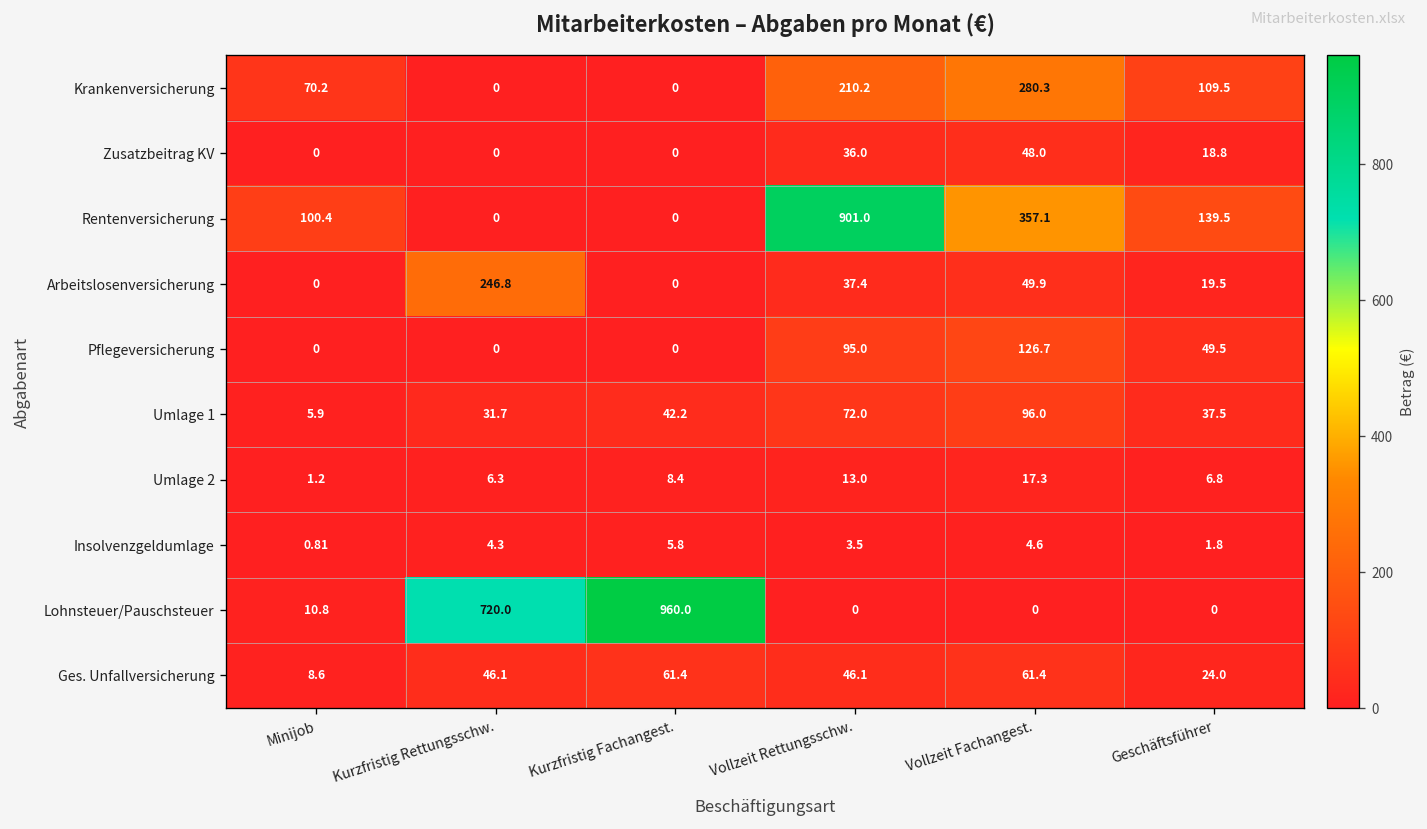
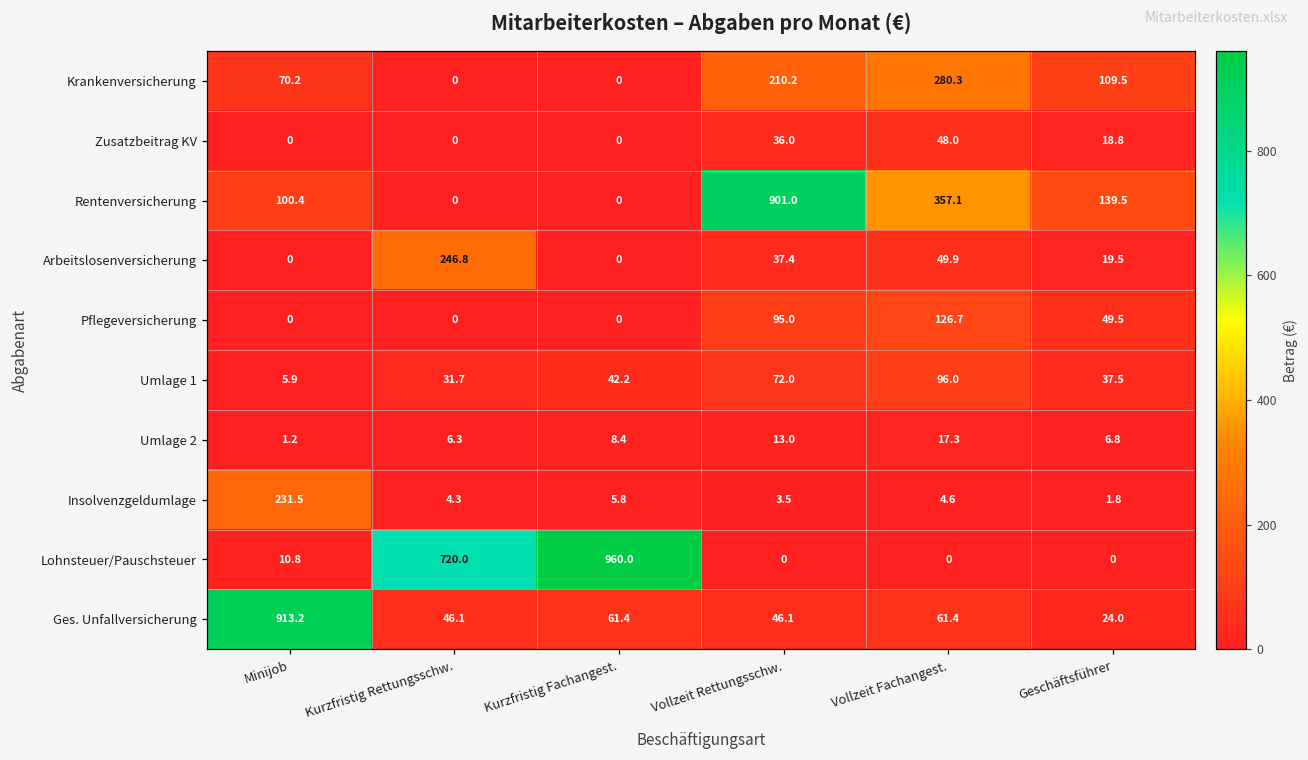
  {
    "Krankenversicherung": {
      "Minijob": 70.2,
      "Kurzfristig Rettungsschw.": 0,
      "Kurzfristig Fachangest.": 0,
      "Vollzeit Rettungsschw.": 210.2,
      "Vollzeit Fachangest.": 280.3,
      "Geschäftsführer": 109.5
    },
    "Zusatzbeitrag KV": {
      "Minijob": 0,
      "Kurzfristig Rettungsschw.": 0,
      "Kurzfristig Fachangest.": 0,
      "Vollzeit Rettungsschw.": 36.0,
      "Vollzeit Fachangest.": 48.0,
      "Geschäftsführer": 18.8
    },
    "Rentenversicherung": {
      "Minijob": 100.4,
      "Kurzfristig Rettungsschw.": 0,
      "Kurzfristig Fachangest.": 0,
      "Vollzeit Rettungsschw.": 901.0,
      "Vollzeit Fachangest.": 357.1,
      "Geschäftsführer": 139.5
    },
    "Arbeitslosenversicherung": {
      "Minijob": 0,
      "Kurzfristig Rettungsschw.": 246.8,
      "Kurzfristig Fachangest.": 0,
      "Vollzeit Rettungsschw.": 37.4,
      "Vollzeit Fachangest.": 49.9,
      "Geschäftsführer": 19.5
    },
    "Pflegeversicherung": {
      "Minijob": 0,
      "Kurzfristig Rettungsschw.": 0,
      "Kurzfristig Fachangest.": 0,
      "Vollzeit Rettungsschw.": 95.0,
      "Vollzeit Fachangest.": 126.7,
      "Geschäftsführer": 49.5
    },
    "Umlage 1": {
      "Minijob": 5.9,
      "Kurzfristig Rettungsschw.": 31.7,
      "Kurzfristig Fachangest.": 42.2,
      "Vollzeit Rettungsschw.": 72.0,
      "Vollzeit Fachangest.": 96.0,
      "Geschäftsführer": 37.5
    },
    "Umlage 2": {
      "Minijob": 1.2,
      "Kurzfristig Rettungsschw.": 6.3,
      "Kurzfristig Fachangest.": 8.4,
      "Vollzeit Rettungsschw.": 13.0,
      "Vollzeit Fachangest.": 17.3,
      "Geschäftsführer": 6.8
    },
    "Insolvenzgeldumlage": {
-     "Minijob": 0.81,
+     "Minijob": 231.5,
      "Kurzfristig Rettungsschw.": 4.3,
      "Kurzfristig Fachangest.": 5.8,
      "Vollzeit Rettungsschw.": 3.5,
      "Vollzeit Fachangest.": 4.6,
      "Geschäftsführer": 1.8
    },
    "Lohnsteuer/Pauschsteuer": {
      "Minijob": 10.8,
      "Kurzfristig Rettungsschw.": 720.0,
      "Kurzfristig Fachangest.": 960.0,
      "Vollzeit Rettungsschw.": 0,
      "Vollzeit Fachangest.": 0,
      "Geschäftsführer": 0
    },
    "Ges. Unfallversicherung": {
-     "Minijob": 8.6,
+     "Minijob": 913.2,
      "Kurzfristig Rettungsschw.": 46.1,
      "Kurzfristig Fachangest.": 61.4,
      "Vollzeit Rettungsschw.": 46.1,
      "Vollzeit Fachangest.": 61.4,
      "Geschäftsführer": 24.0
    }
  }
